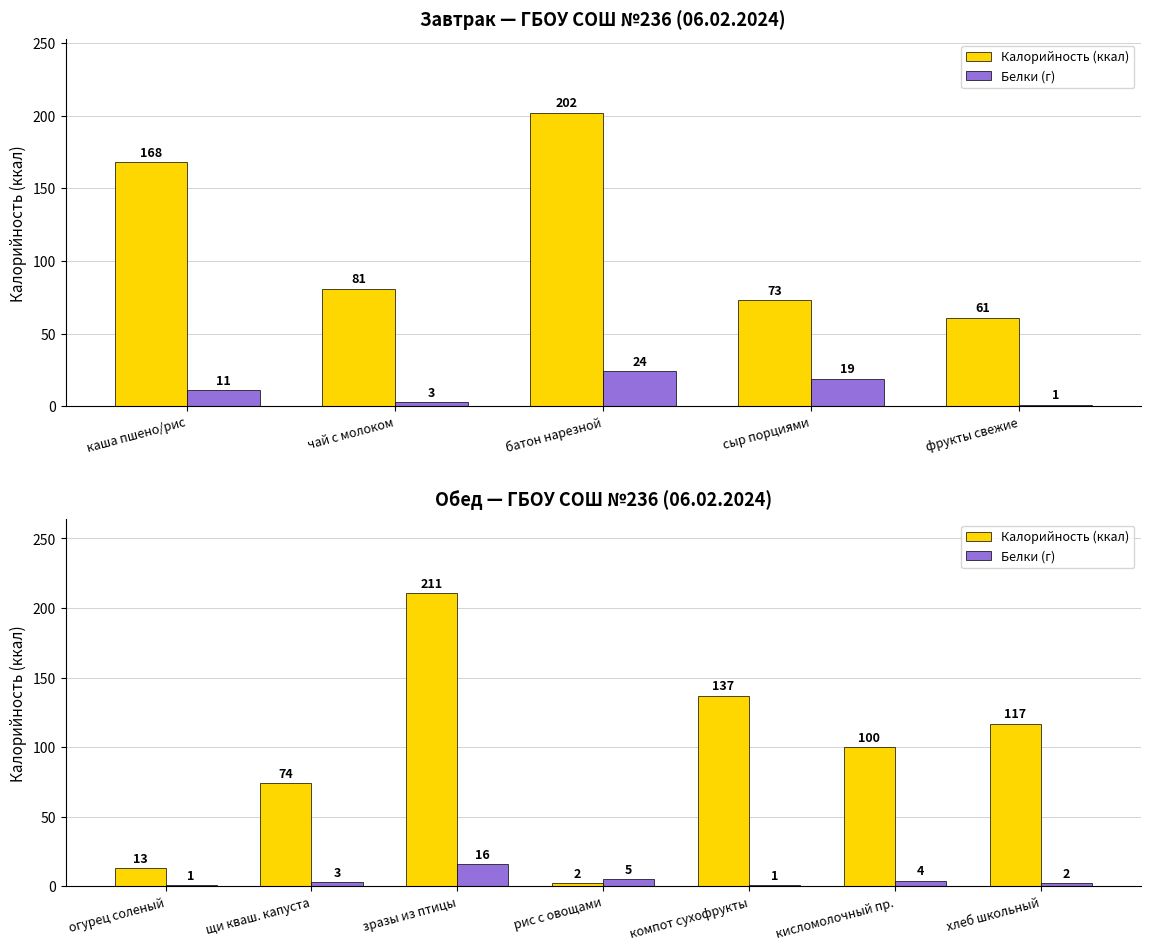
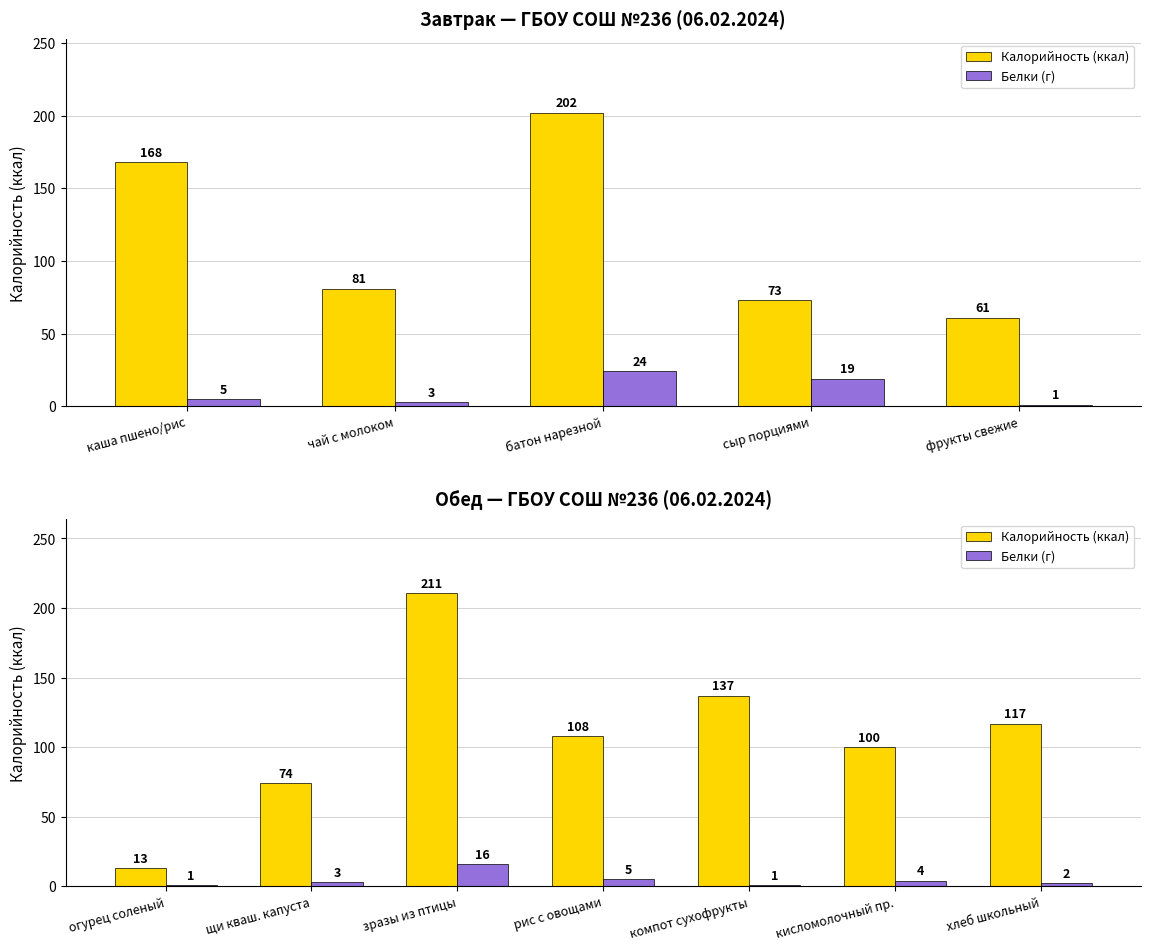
  {
    "Завтрак — ГБОУ СОШ №236 (06.02.2024)": {
      "Калорийность (ккал)": {
        "каша пшено/рис": 168,
        "чай с молоком": 81,
        "батон нарезной": 202,
        "сыр порциями": 73,
        "фрукты свежие": 61
      },
      "Белки (г)": {
-       "каша пшено/рис": 11,
+       "каша пшено/рис": 5,
        "чай с молоком": 3,
        "батон нарезной": 24,
        "сыр порциями": 19,
        "фрукты свежие": 1
      }
    },
    "Обед — ГБОУ СОШ №236 (06.02.2024)": {
      "Калорийность (ккал)": {
        "огурец соленый": 13,
        "щи кваш. капуста": 74,
        "зразы из птицы": 211,
-       "рис с овощами": 2,
+       "рис с овощами": 108,
        "компот сухофрукты": 137,
        "кисломолочный пр.": 100,
        "хлеб школьный": 117
      },
      "Белки (г)": {
        "огурец соленый": 1,
        "щи кваш. капуста": 3,
        "зразы из птицы": 16,
        "рис с овощами": 5,
        "компот сухофрукты": 1,
        "кисломолочный пр.": 4,
        "хлеб школьный": 2
      }
    }
  }
